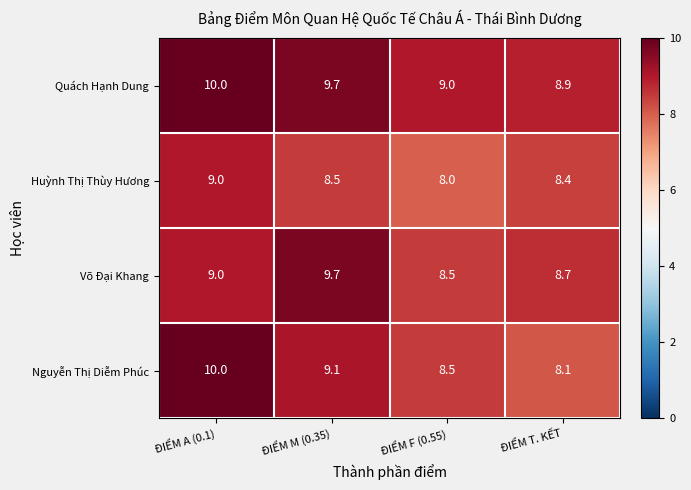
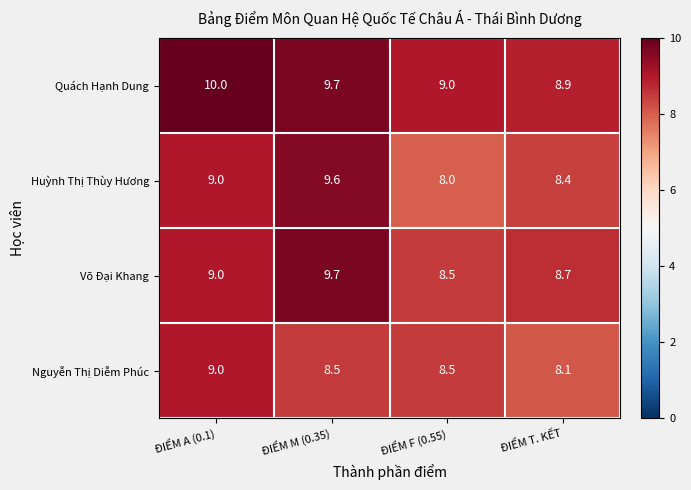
  {
    "Quách Hạnh Dung": {
      "ĐIỂM A (0.1)": 10.0,
      "ĐIỂM M (0.35)": 9.7,
      "ĐIỂM F (0.55)": 9.0,
      "ĐIỂM T. KẾT": 8.9
    },
    "Huỳnh Thị Thùy Hương": {
      "ĐIỂM A (0.1)": 9.0,
-     "ĐIỂM M (0.35)": 8.5,
+     "ĐIỂM M (0.35)": 9.6,
      "ĐIỂM F (0.55)": 8.0,
      "ĐIỂM T. KẾT": 8.4
    },
    "Võ Đại Khang": {
      "ĐIỂM A (0.1)": 9.0,
      "ĐIỂM M (0.35)": 9.7,
      "ĐIỂM F (0.55)": 8.5,
      "ĐIỂM T. KẾT": 8.7
    },
    "Nguyễn Thị Diễm Phúc": {
-     "ĐIỂM A (0.1)": 10.0,
-     "ĐIỂM M (0.35)": 9.1,
+     "ĐIỂM A (0.1)": 9.0,
+     "ĐIỂM M (0.35)": 8.5,
      "ĐIỂM F (0.55)": 8.5,
      "ĐIỂM T. KẾT": 8.1
    }
  }
